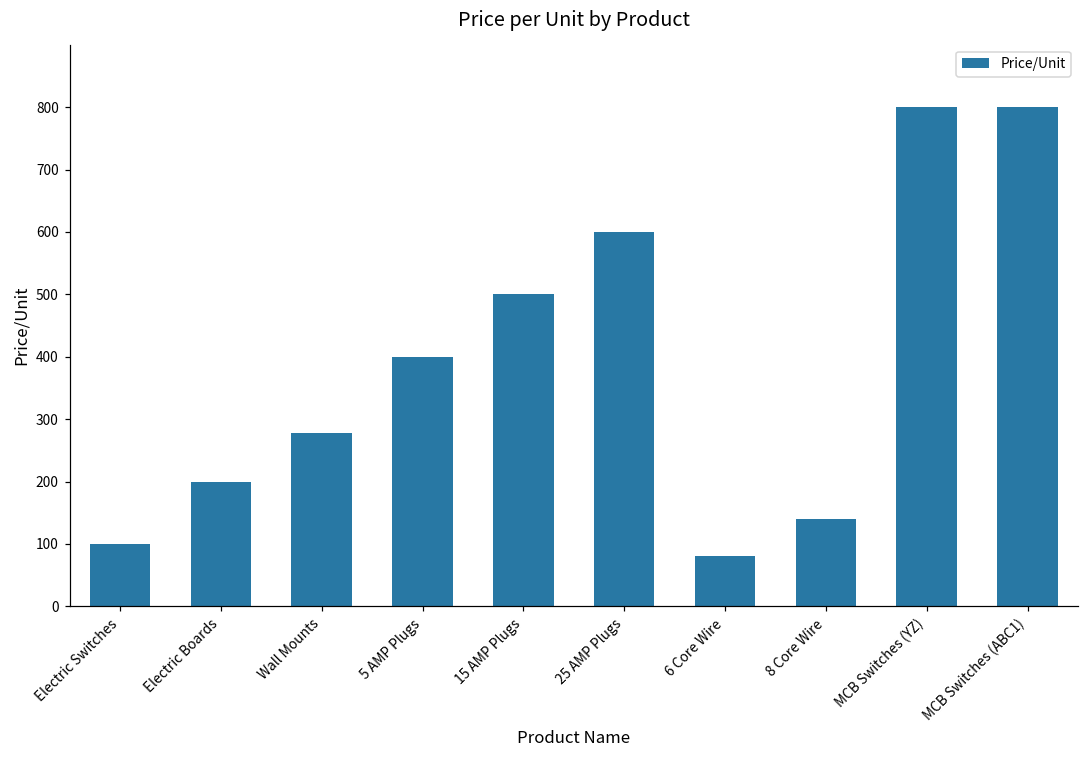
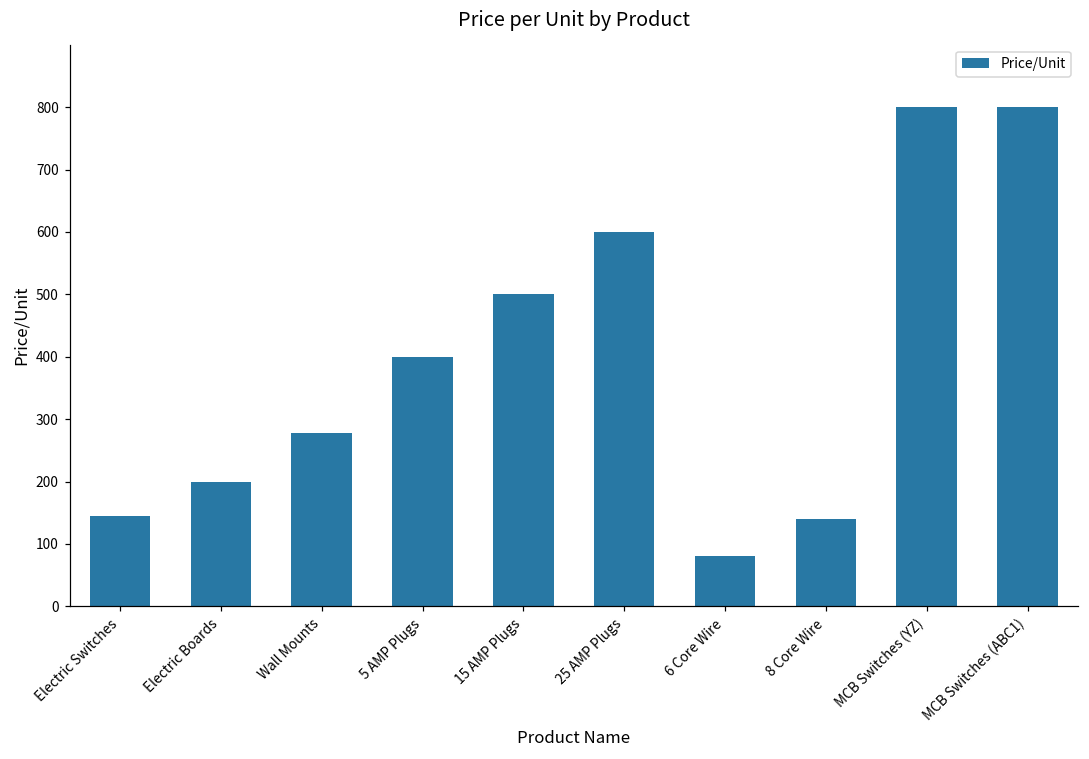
  {
-   "Electric Switches": 100,
+   "Electric Switches": 140,
    "Electric Boards": 200,
    "Wall Mounts": 280,
    "5 AMP Plugs": 400,
    "15 AMP Plugs": 500,
    "25 AMP Plugs": 600,
    "6 Core Wire": 80,
    "8 Core Wire": 140,
    "MCB Switches (YZ)": 800,
    "MCB Switches (ABC1)": 800
  }
